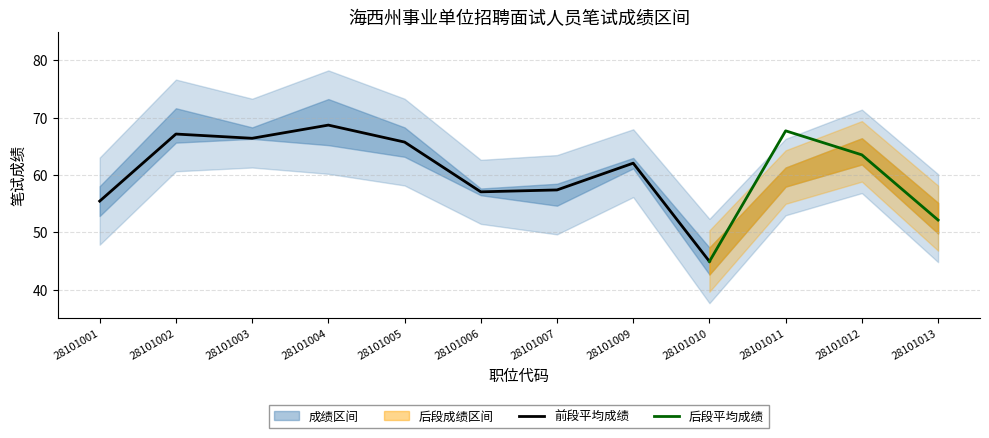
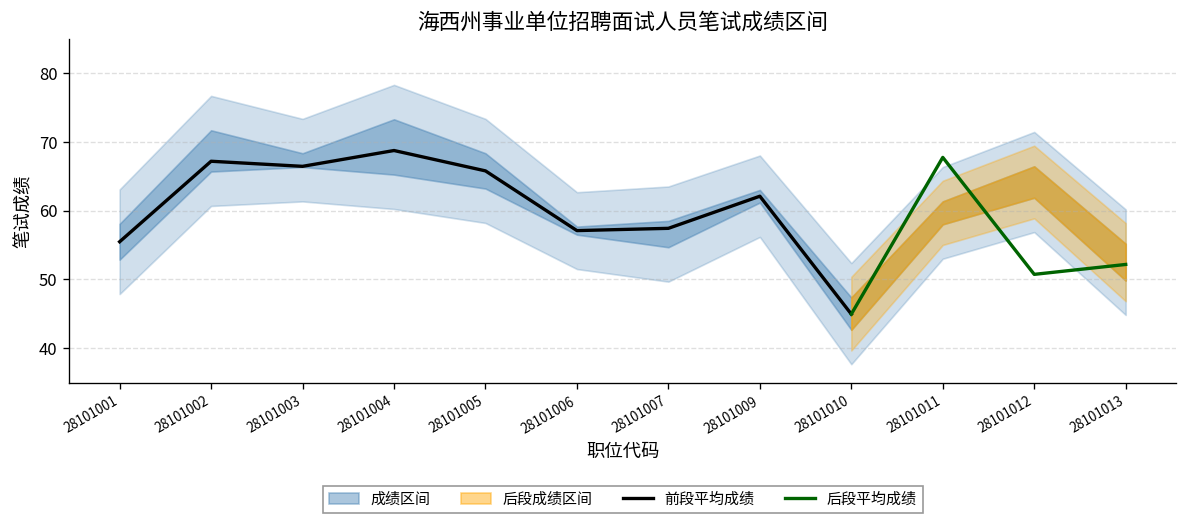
  {
    "前段平均成绩": {
      "28101001": 55,
      "28101002": 67,
      "28101003": 66,
      "28101004": 69,
      "28101005": 66,
      "28101006": 57,
      "28101007": 57,
      "28101009": 62
    },
    "后段平均成绩": {
      "28101011": 68,
-     "28101012": 64,
+     "28101012": 51,
      "28101013": 52
    }
  }
